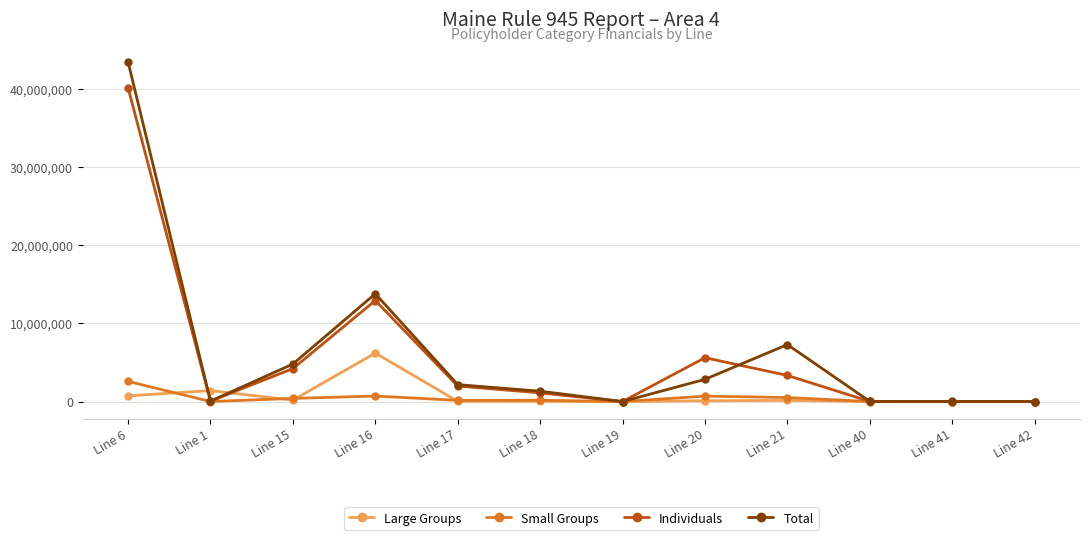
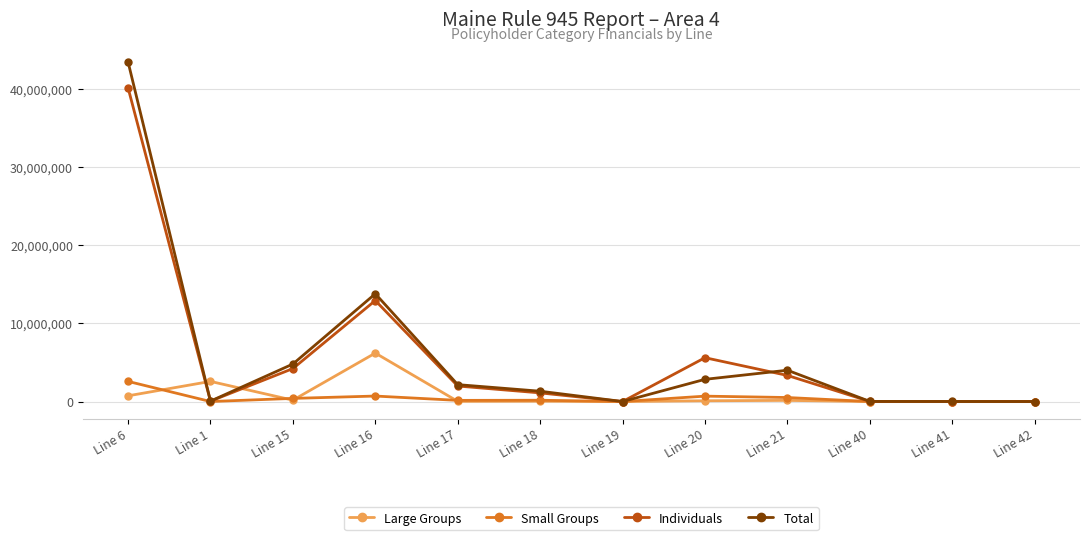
  {
    "Large Groups": {
      "Line 6": "1,000,000",
-     "Line 1": "1,000,000",
+     "Line 1": "3,000,000",
      "Line 16": "6,000,000",
      "Line 20": "0",
      "Line 21": "0"
    },
    "Total": {
      "Line 6": "43,000,000",
      "Line 15": "5,000,000",
      "Line 16": "14,000,000",
      "Line 20": "3,000,000",
-     "Line 21": "7,000,000"
+     "Line 21": "4,000,000"
    }
  }
